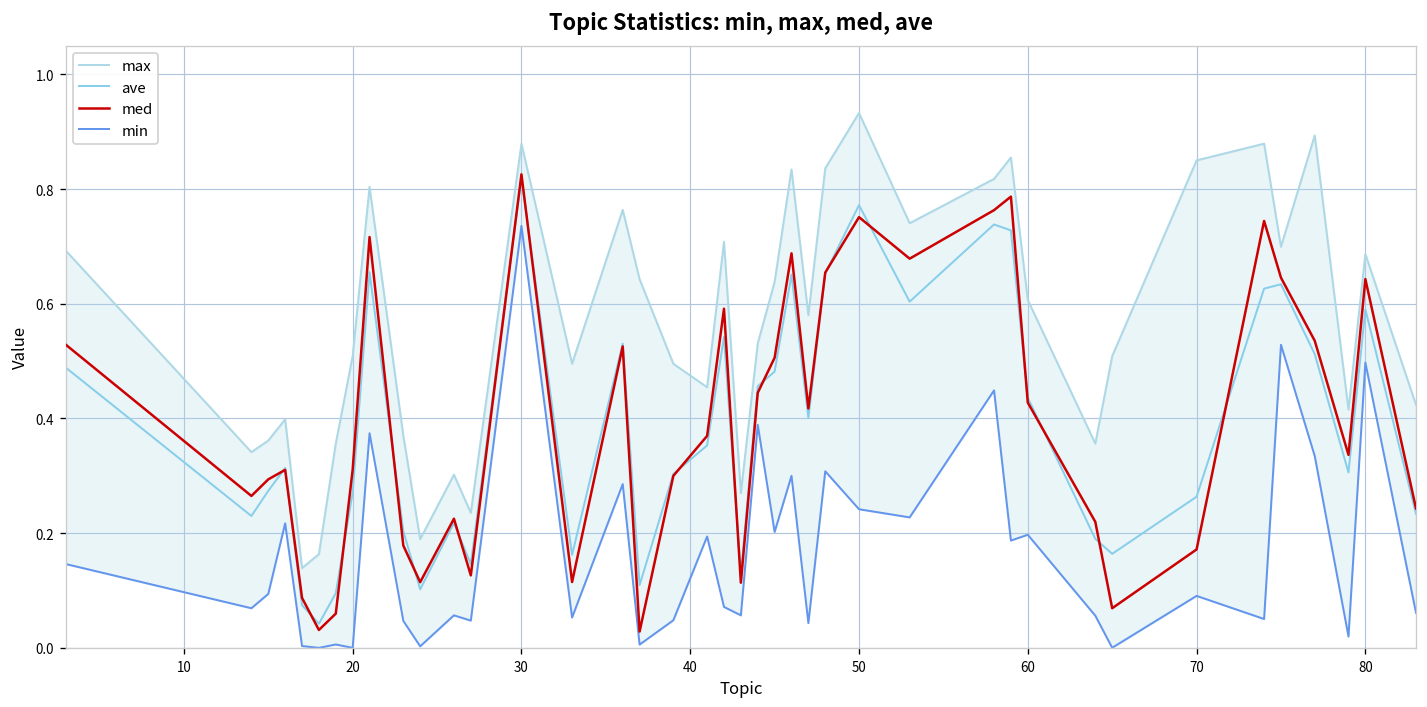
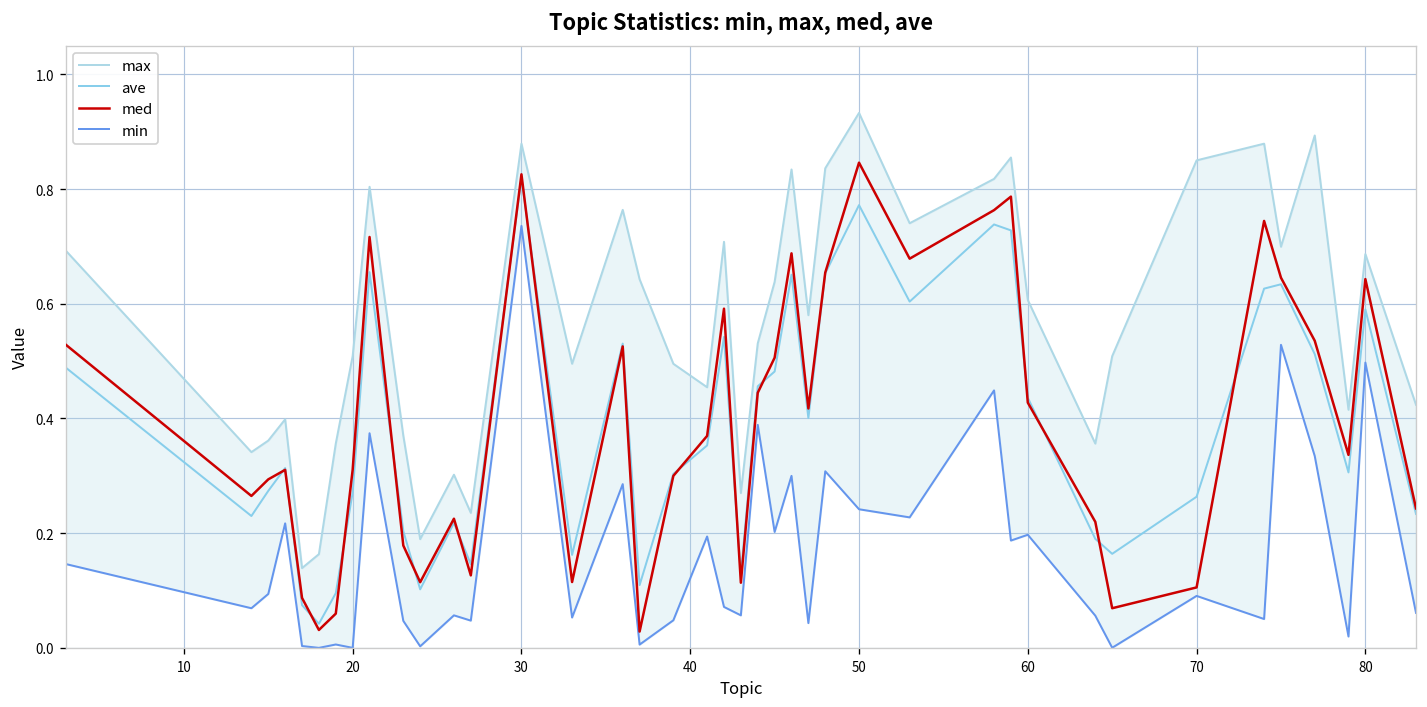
  {
    "med": {
      "20": 0.31,
      "30": 0.83,
-     "50": 0.75,
+     "50": 0.85,
      "60": 0.43,
-     "70": 0.17,
+     "70": 0.11,
      "80": 0.64
    },
    "min": {
      "20": 0.00,
      "30": 0.74,
      "50": 0.24,
      "60": 0.20,
      "70": 0.09,
      "80": 0.50
    }
  }
